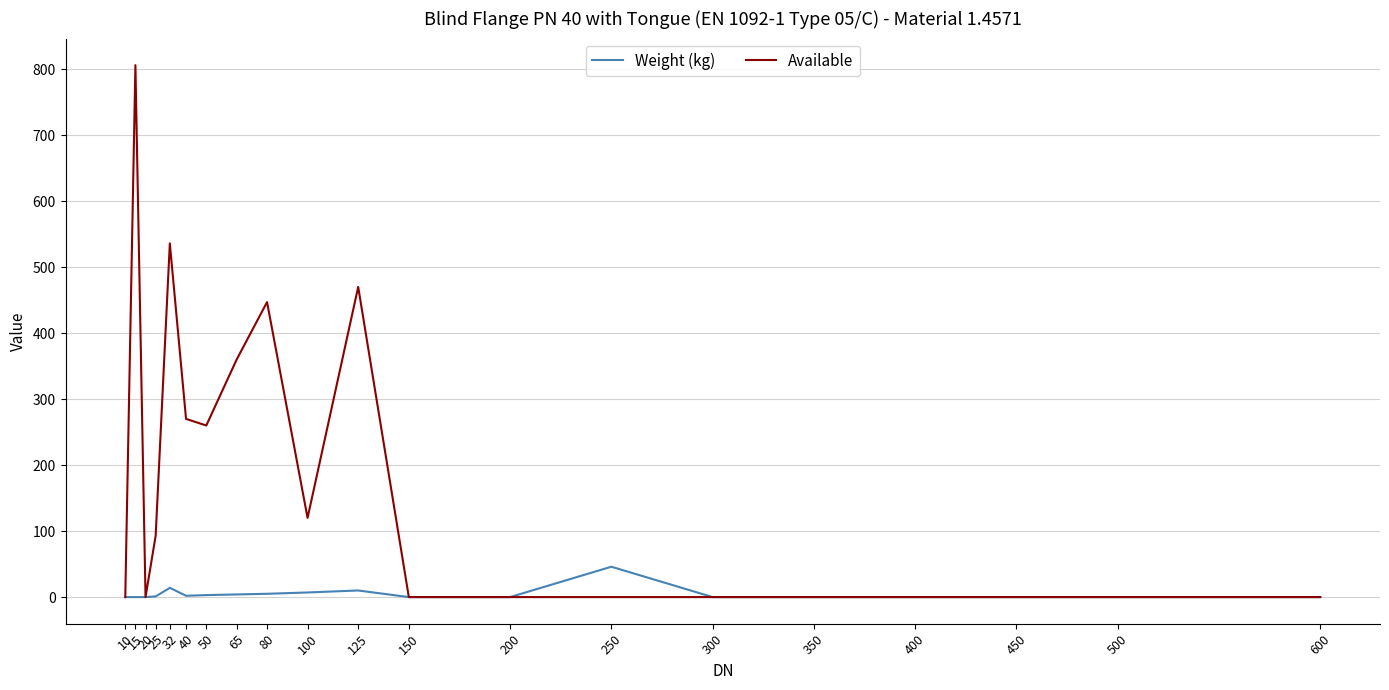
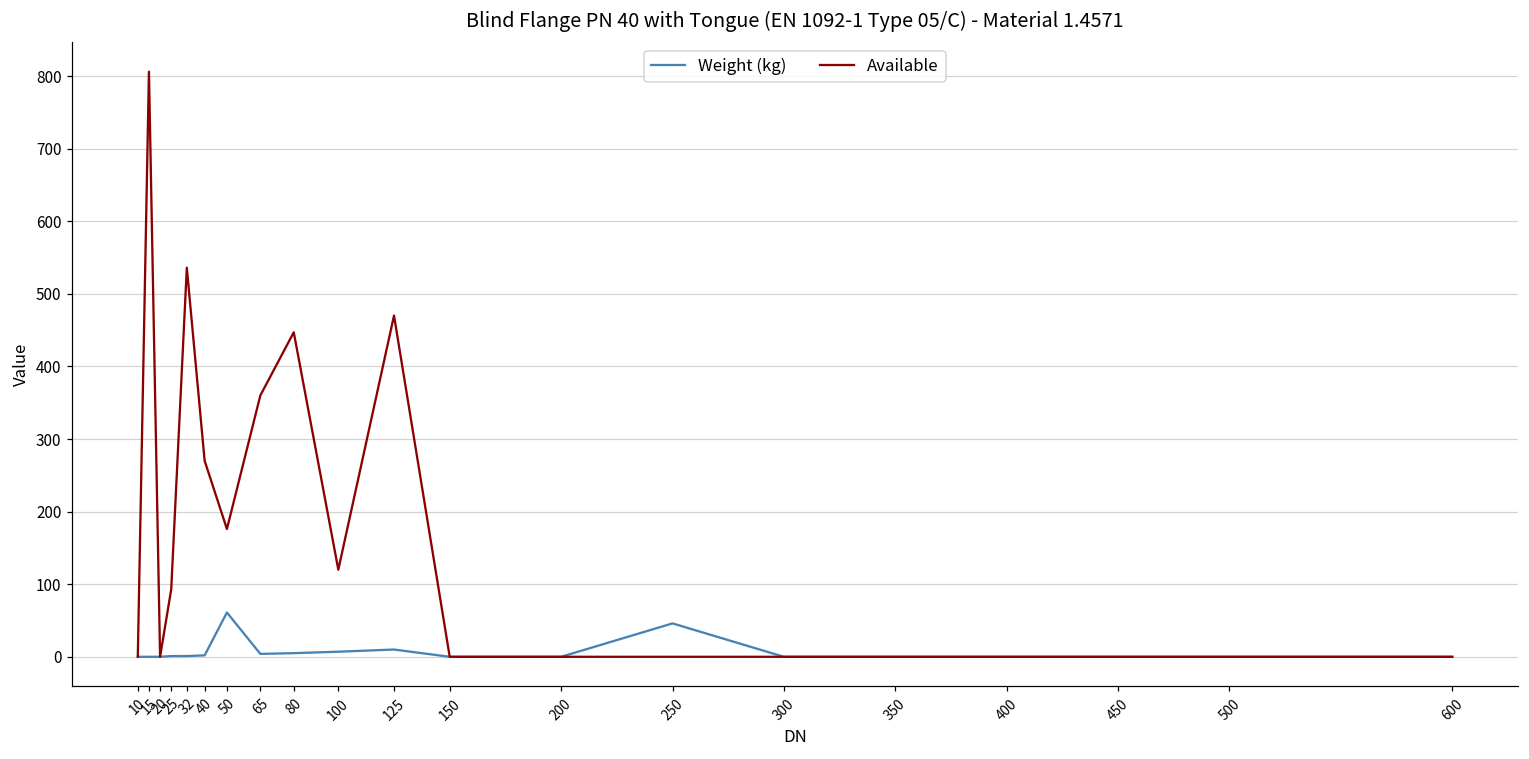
  {
    "Weight (kg)": {
      "15": 0,
      "25": 0,
-     "32": 10,
+     "32": 0,
      "40": 0,
-     "50": 0,
+     "50": 60,
      "65": 0,
      "80": 10,
      "100": 10,
      "125": 10,
      "250": 50
    },
    "Available": {
      "15": 810,
      "25": 90,
      "32": 540,
      "40": 270,
-     "50": 260,
+     "50": 180,
      "65": 360,
      "80": 450,
      "100": 120,
      "125": 470,
      "250": 0
    }
  }
